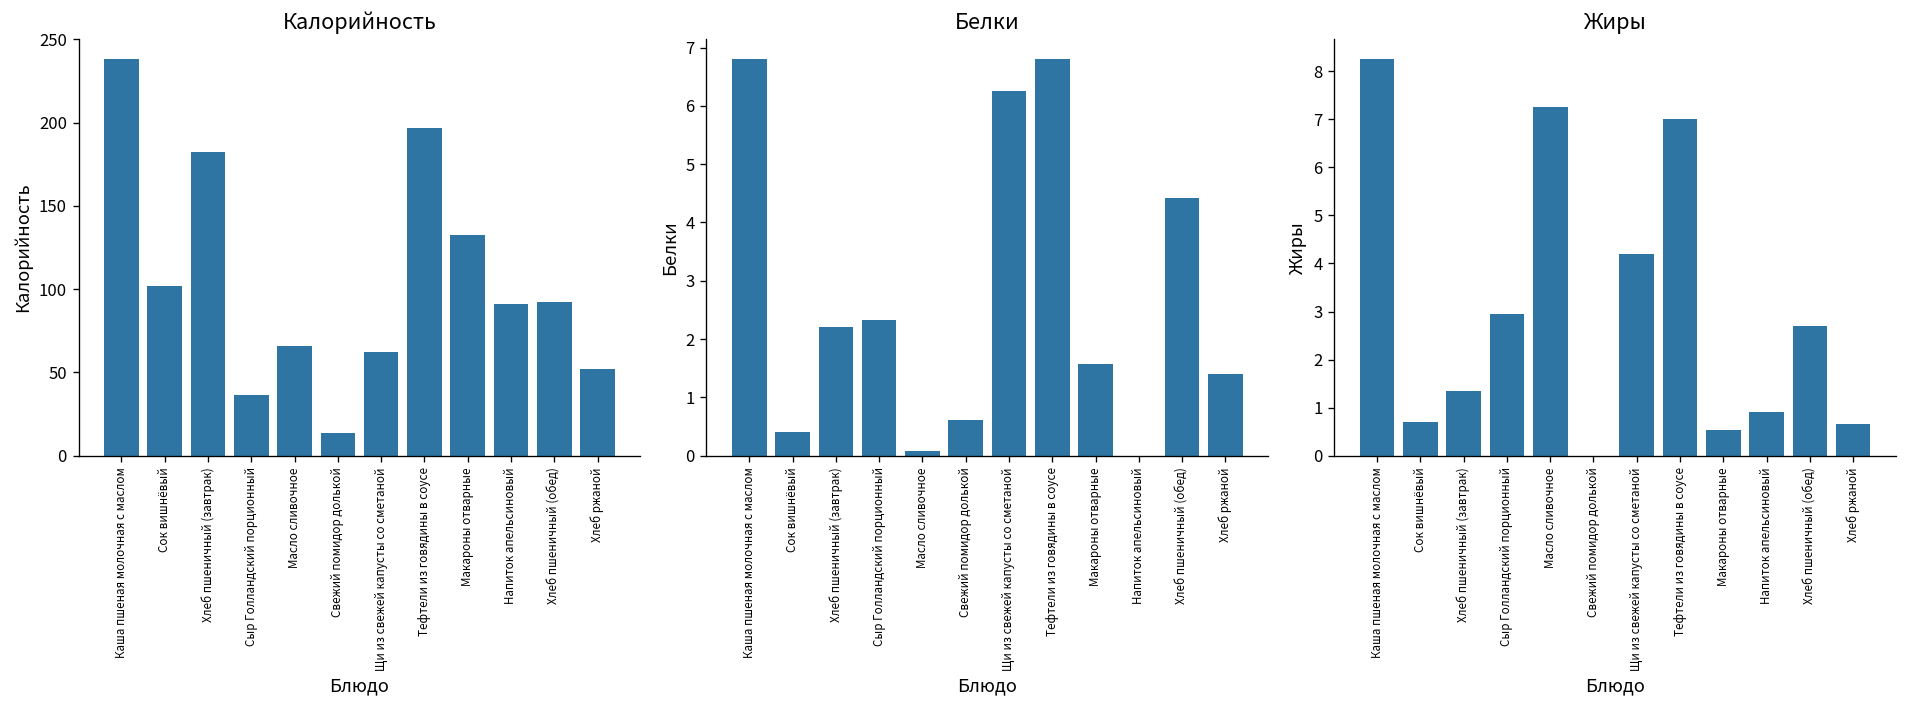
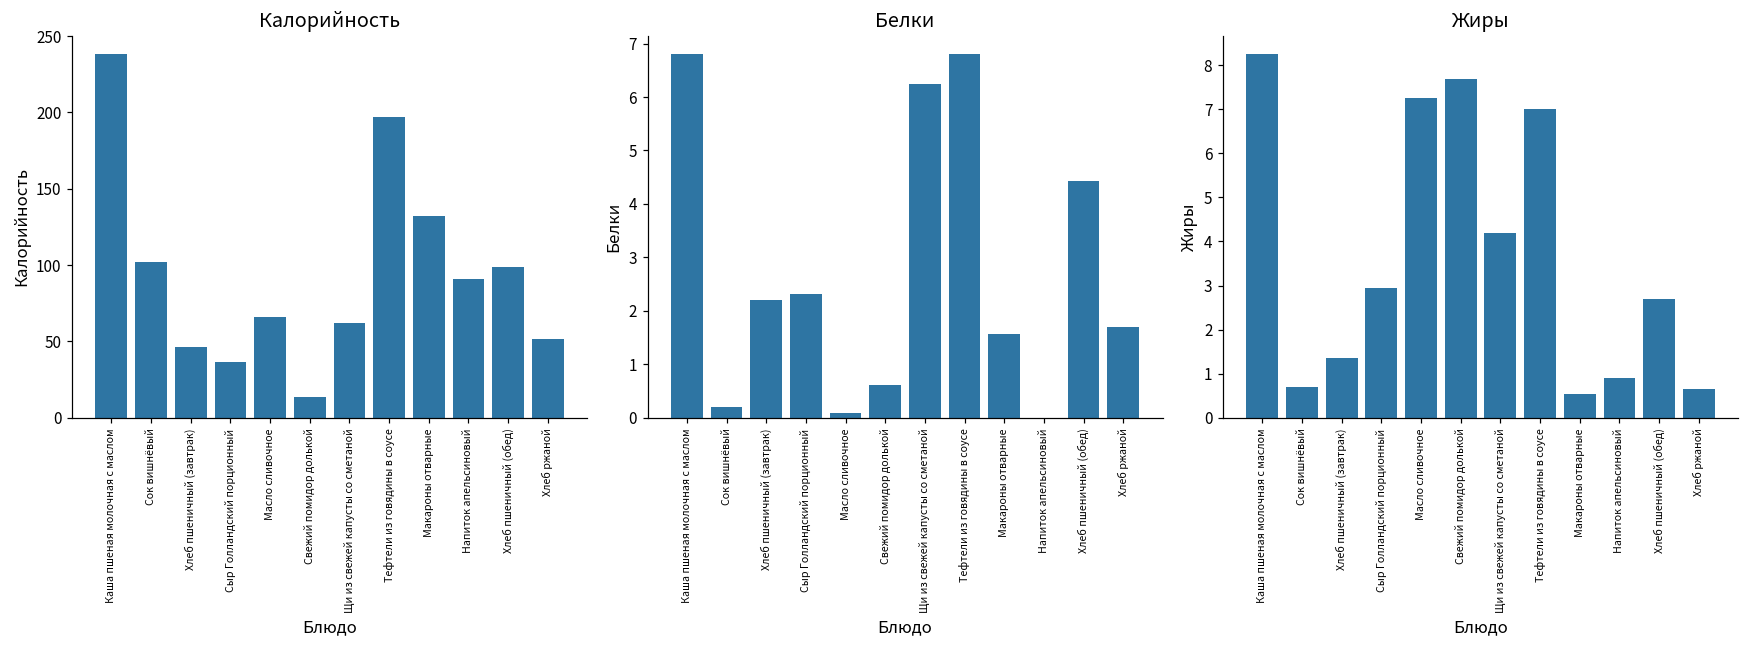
  {
    "Калорийность": {
      "Каша пшеная молочная с маслом": 238,
      "Сок вишнёвый": 102,
-     "Хлеб пшеничный (завтрак)": 182,
+     "Хлеб пшеничный (завтрак)": 46,
      "Сыр Голландский порционный": 36,
      "Масло сливочное": 66,
      "Свежий помидор долькой": 13,
      "Щи из свежей капусты со сметаной": 62,
      "Тефтели из говядины в соусе": 197,
      "Макароны отварные": 132,
      "Напиток апельсиновый": 91,
-     "Хлеб пшеничный (обед)": 92,
+     "Хлеб пшеничный (обед)": 99,
      "Хлеб ржаной": 52
    },
    "Белки": {
      "Каша пшеная молочная с маслом": 6.8,
-     "Сок вишнёвый": 0.4,
+     "Сок вишнёвый": 0.2,
      "Хлеб пшеничный (завтрак)": 2.2,
      "Сыр Голландский порционный": 2.3,
      "Масло сливочное": 0.1,
      "Свежий помидор долькой": 0.6,
      "Щи из свежей капусты со сметаной": 6.3,
      "Тефтели из говядины в соусе": 6.8,
      "Макароны отварные": 1.6,
      "Напиток апельсиновый": 0.0,
      "Хлеб пшеничный (обед)": 4.4,
-     "Хлеб ржаной": 1.4
+     "Хлеб ржаной": 1.7
    },
    "Жиры": {
      "Каша пшеная молочная с маслом": 8.3,
      "Сок вишнёвый": 0.7,
      "Хлеб пшеничный (завтрак)": 1.4,
      "Сыр Голландский порционный": 3.0,
      "Масло сливочное": 7.3,
-     "Свежий помидор долькой": 0.0,
+     "Свежий помидор долькой": 7.7,
      "Щи из свежей капусты со сметаной": 4.2,
      "Тефтели из говядины в соусе": 7.0,
      "Макароны отварные": 0.5,
      "Напиток апельсиновый": 0.9,
      "Хлеб пшеничный (обед)": 2.7,
      "Хлеб ржаной": 0.7
    }
  }
